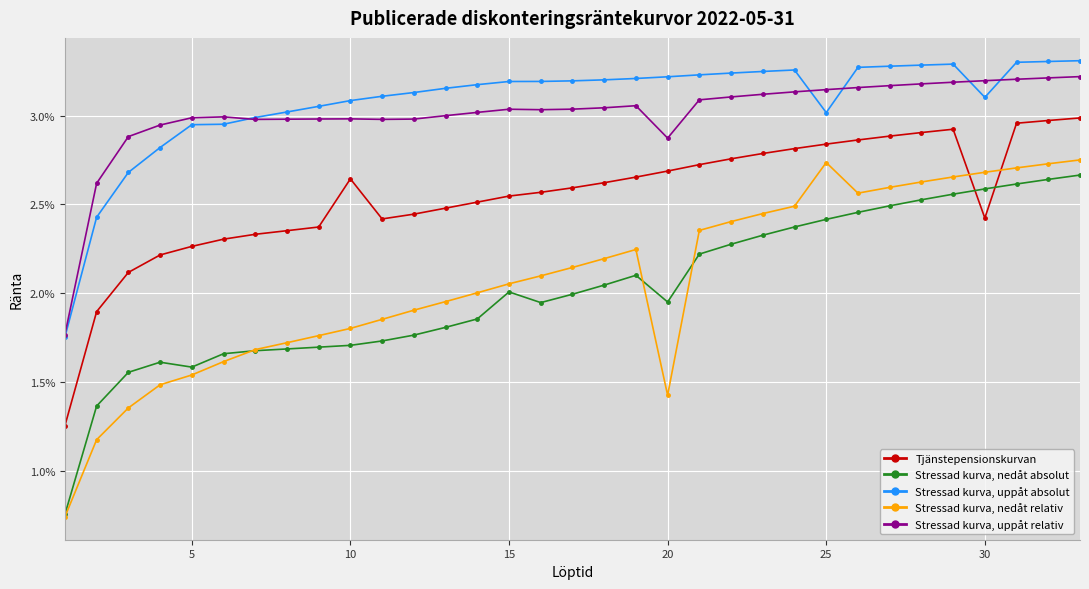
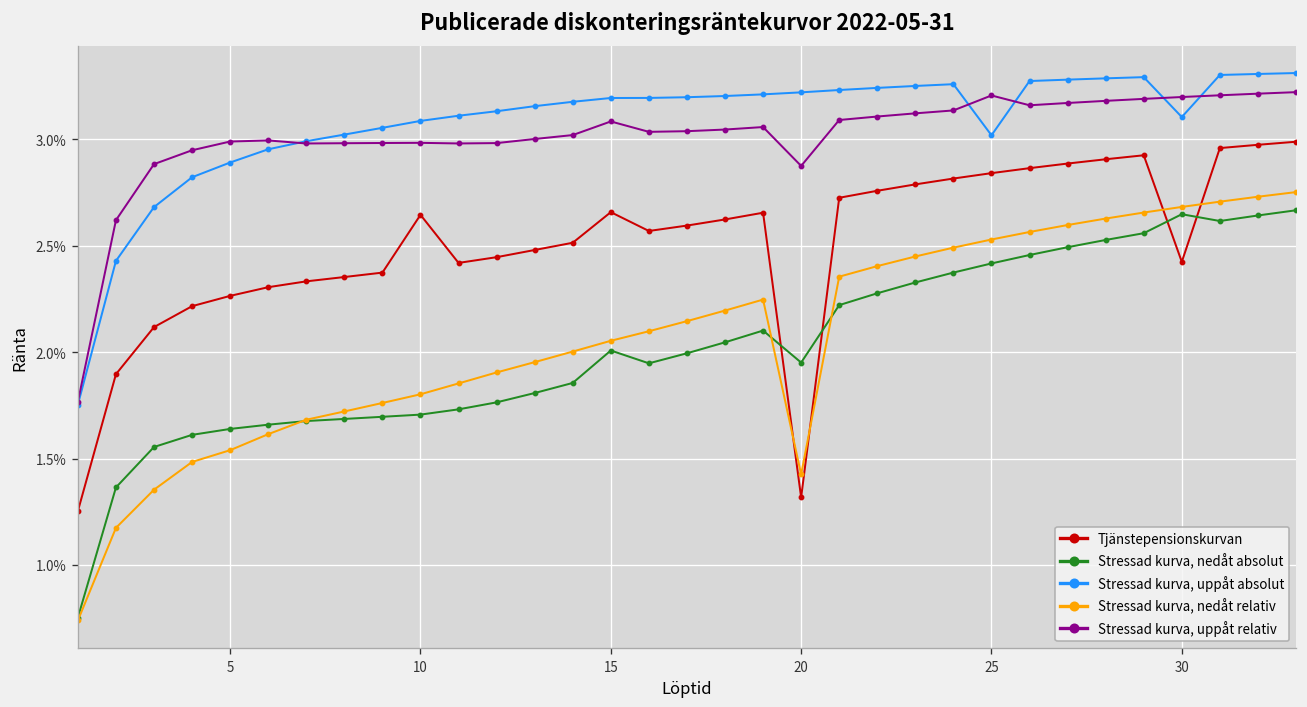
  {
    "Tjänstepensionskurvan": {
      "5": "2.26%",
      "10": "2.64%",
-     "15": "2.55%",
-     "20": "2.69%",
+     "15": "2.66%",
+     "20": "1.32%",
      "25": "2.84%",
      "30": "2.42%"
    },
    "Stressad kurva, nedåt absolut": {
-     "5": "1.58%",
+     "5": "1.64%",
      "10": "1.71%",
      "15": "2.01%",
      "20": "1.95%",
      "25": "2.42%",
-     "30": "2.59%"
+     "30": "2.65%"
    },
    "Stressad kurva, uppåt absolut": {
-     "5": "2.95%",
+     "5": "2.89%",
      "10": "3.09%",
      "15": "3.19%",
      "20": "3.22%",
      "25": "3.02%",
      "30": "3.10%"
    },
    "Stressad kurva, nedåt relativ": {
      "5": "1.54%",
      "10": "1.80%",
      "15": "2.05%",
      "20": "1.43%",
-     "25": "2.74%",
+     "25": "2.53%",
      "30": "2.68%"
    },
    "Stressad kurva, uppåt relativ": {
      "5": "2.99%",
      "10": "2.98%",
-     "15": "3.04%",
+     "15": "3.08%",
      "20": "2.87%",
-     "25": "3.15%",
+     "25": "3.21%",
      "30": "3.20%"
    }
  }
